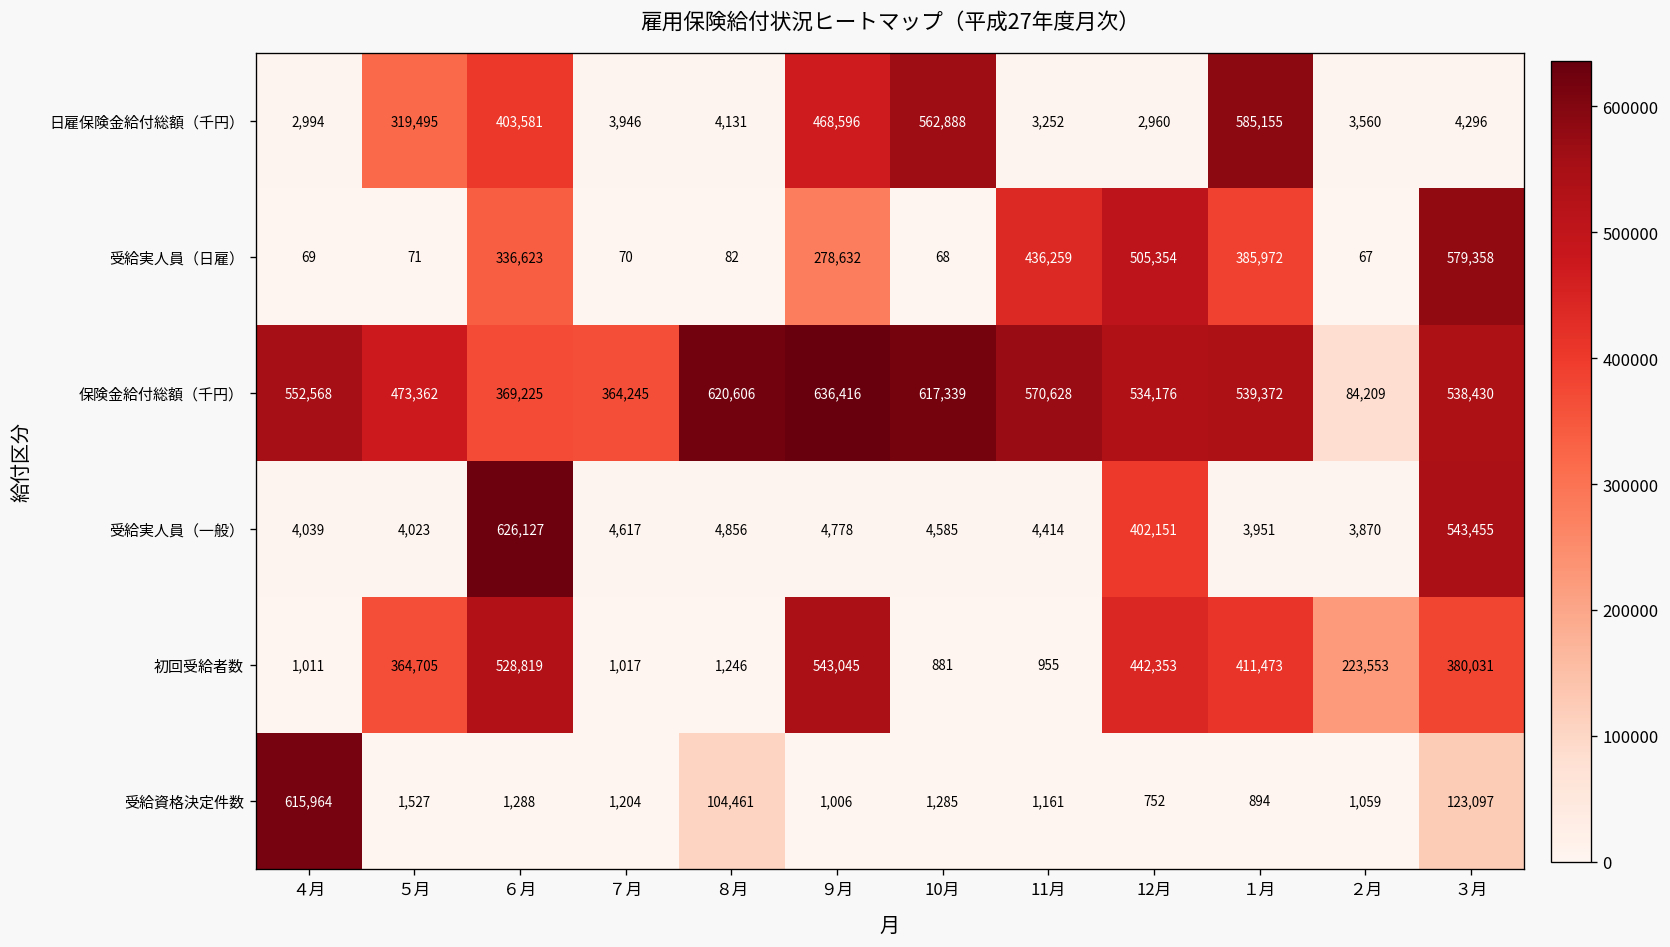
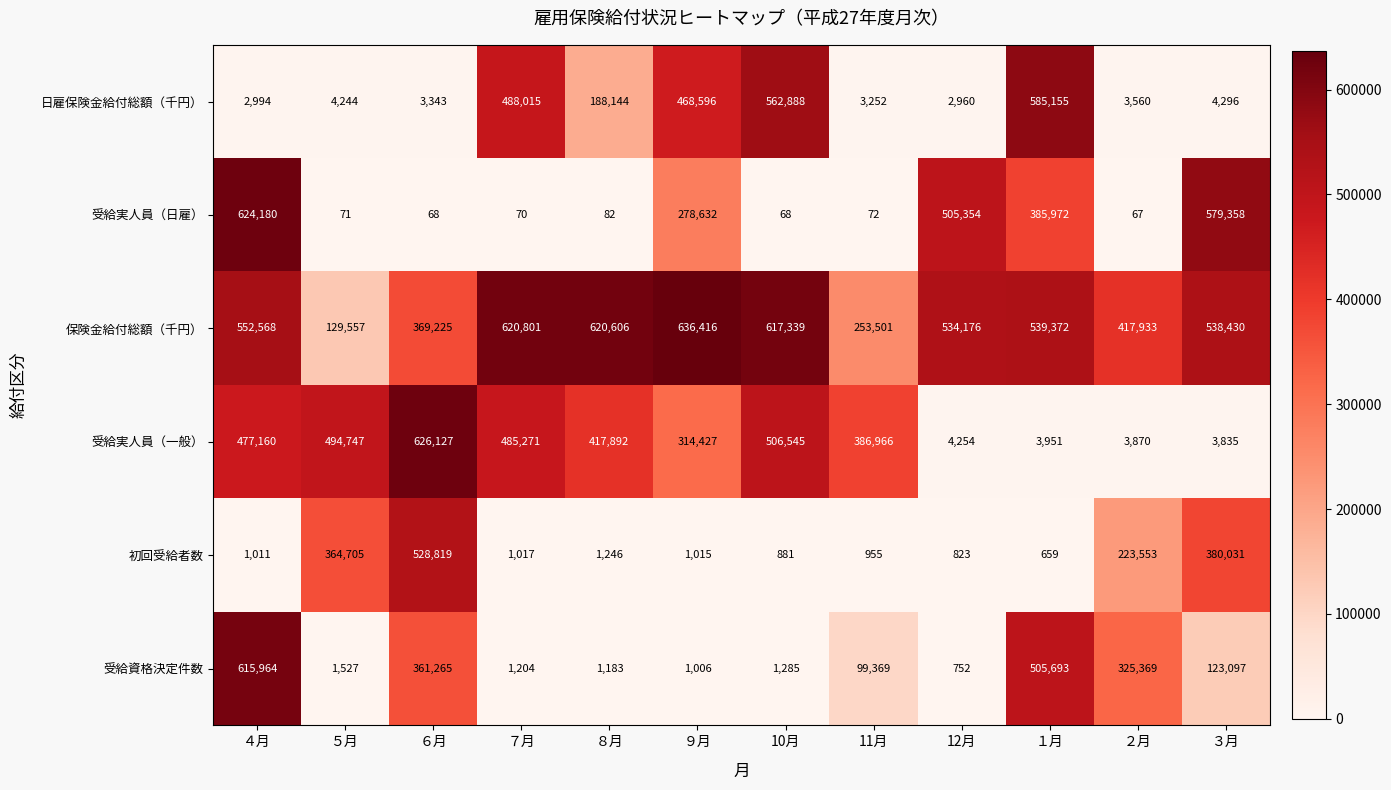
  {
    "日雇保険金給付総額（千円）": {
      "４月": "2,994",
-     "５月": "319,495",
-     "６月": "403,581",
-     "７月": "3,946",
-     "８月": "4,131",
+     "５月": "4,244",
+     "６月": "3,343",
+     "７月": "488,015",
+     "８月": "188,144",
      "９月": "468,596",
      "10月": "562,888",
      "11月": "3,252",
      "12月": "2,960",
      "１月": "585,155",
      "２月": "3,560",
      "３月": "4,296"
    },
    "受給実人員（日雇）": {
-     "４月": "69",
+     "４月": "624,180",
      "５月": "71",
-     "６月": "336,623",
+     "６月": "68",
      "７月": "70",
      "８月": "82",
      "９月": "278,632",
      "10月": "68",
-     "11月": "436,259",
+     "11月": "72",
      "12月": "505,354",
      "１月": "385,972",
      "２月": "67",
      "３月": "579,358"
    },
    "保険金給付総額（千円）": {
      "４月": "552,568",
-     "５月": "473,362",
+     "５月": "129,557",
      "６月": "369,225",
-     "７月": "364,245",
+     "７月": "620,801",
      "８月": "620,606",
      "９月": "636,416",
      "10月": "617,339",
-     "11月": "570,628",
+     "11月": "253,501",
      "12月": "534,176",
      "１月": "539,372",
-     "２月": "84,209",
+     "２月": "417,933",
      "３月": "538,430"
    },
    "受給実人員（一般）": {
-     "４月": "4,039",
-     "５月": "4,023",
+     "４月": "477,160",
+     "５月": "494,747",
      "６月": "626,127",
-     "７月": "4,617",
-     "８月": "4,856",
-     "９月": "4,778",
-     "10月": "4,585",
-     "11月": "4,414",
-     "12月": "402,151",
+     "７月": "485,271",
+     "８月": "417,892",
+     "９月": "314,427",
+     "10月": "506,545",
+     "11月": "386,966",
+     "12月": "4,254",
      "１月": "3,951",
      "２月": "3,870",
-     "３月": "543,455"
+     "３月": "3,835"
    },
    "初回受給者数": {
      "４月": "1,011",
      "５月": "364,705",
      "６月": "528,819",
      "７月": "1,017",
      "８月": "1,246",
-     "９月": "543,045",
+     "９月": "1,015",
      "10月": "881",
      "11月": "955",
-     "12月": "442,353",
-     "１月": "411,473",
+     "12月": "823",
+     "１月": "659",
      "２月": "223,553",
      "３月": "380,031"
    },
    "受給資格決定件数": {
      "４月": "615,964",
      "５月": "1,527",
-     "６月": "1,288",
+     "６月": "361,265",
      "７月": "1,204",
-     "８月": "104,461",
+     "８月": "1,183",
      "９月": "1,006",
      "10月": "1,285",
-     "11月": "1,161",
+     "11月": "99,369",
      "12月": "752",
-     "１月": "894",
-     "２月": "1,059",
+     "１月": "505,693",
+     "２月": "325,369",
      "３月": "123,097"
    }
  }
